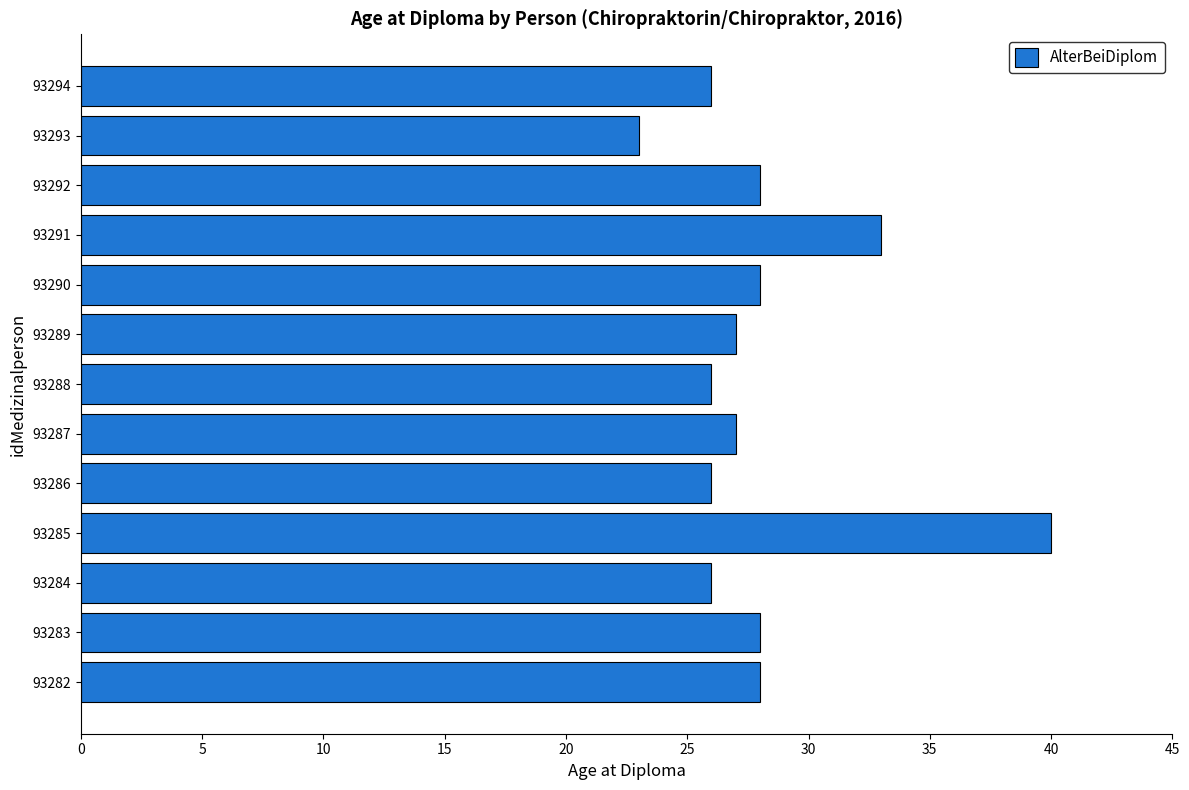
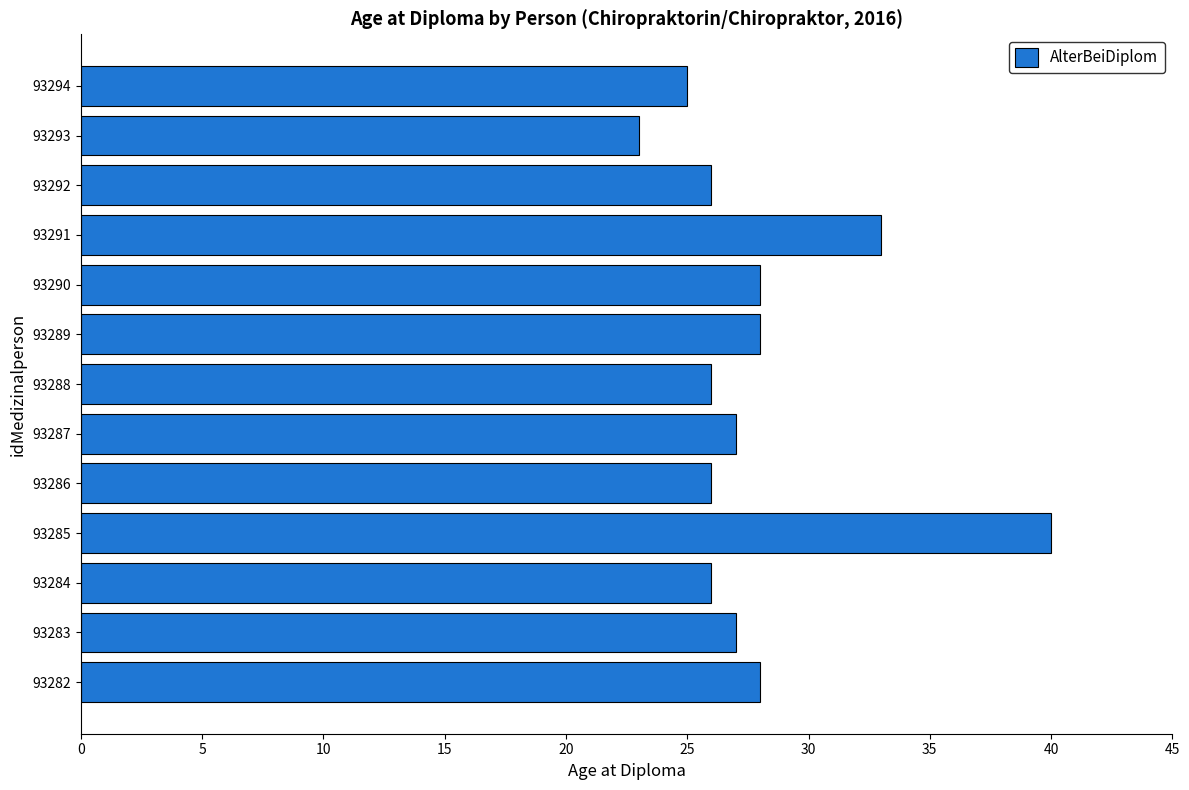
  {
-   "93294": 26,
+   "93294": 25,
    "93293": 23,
-   "93292": 28,
+   "93292": 26,
    "93291": 33,
    "93290": 28,
-   "93289": 27,
+   "93289": 28,
    "93288": 26,
    "93287": 27,
    "93286": 26,
    "93285": 40,
    "93284": 26,
-   "93283": 28,
+   "93283": 27,
    "93282": 28
  }
